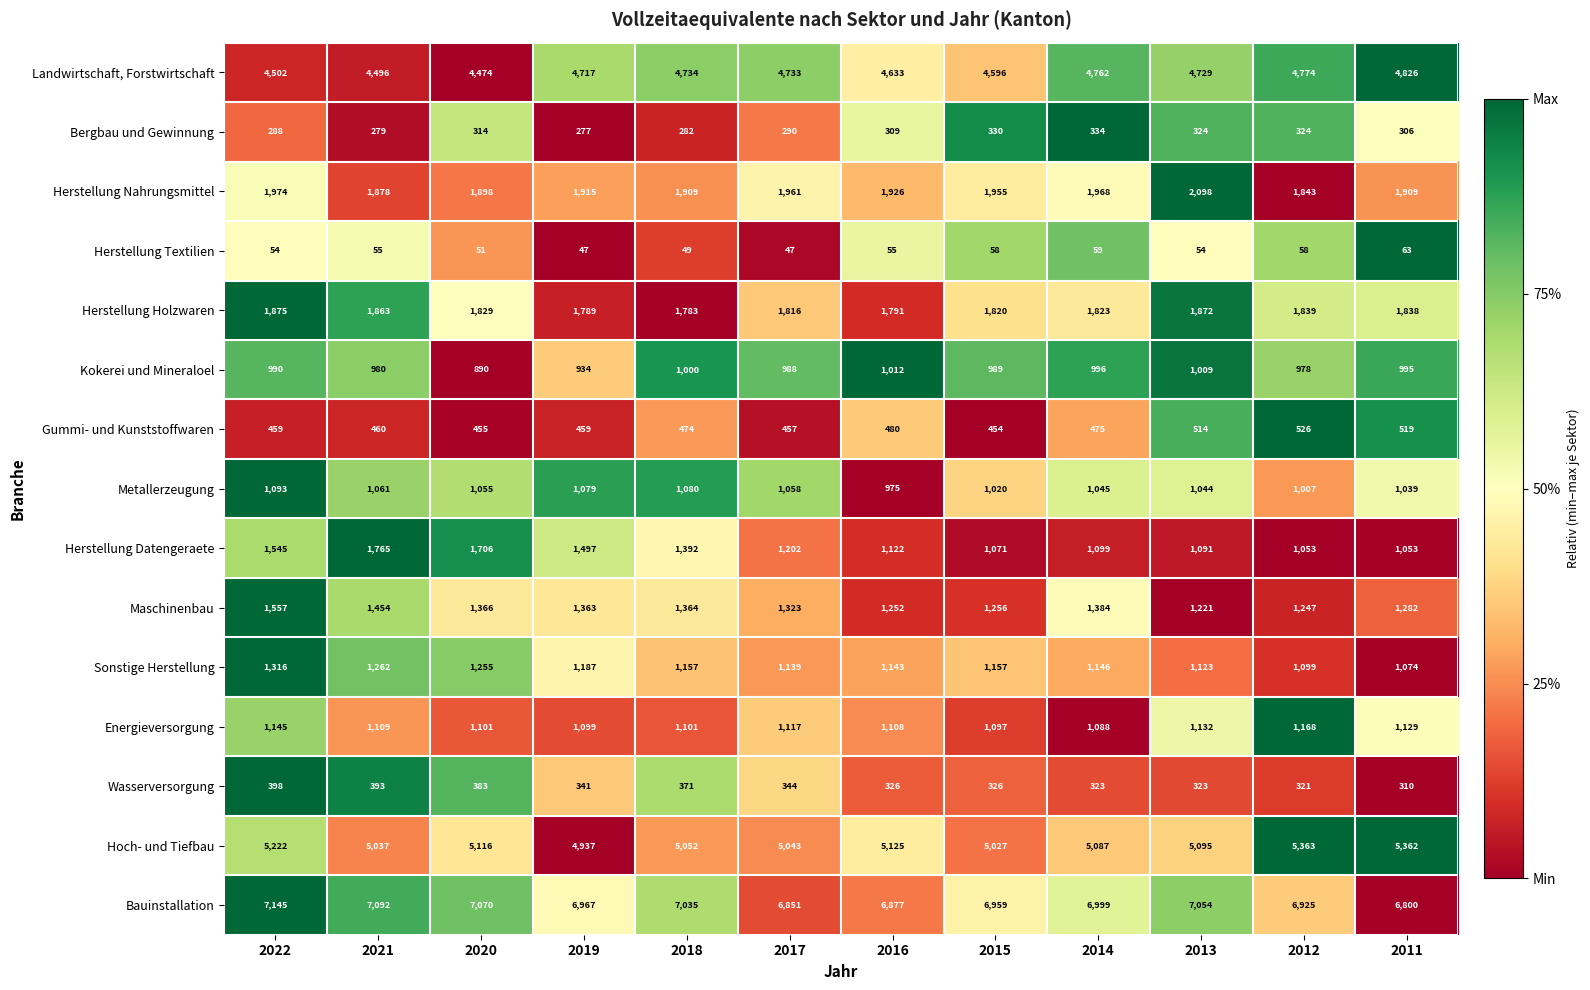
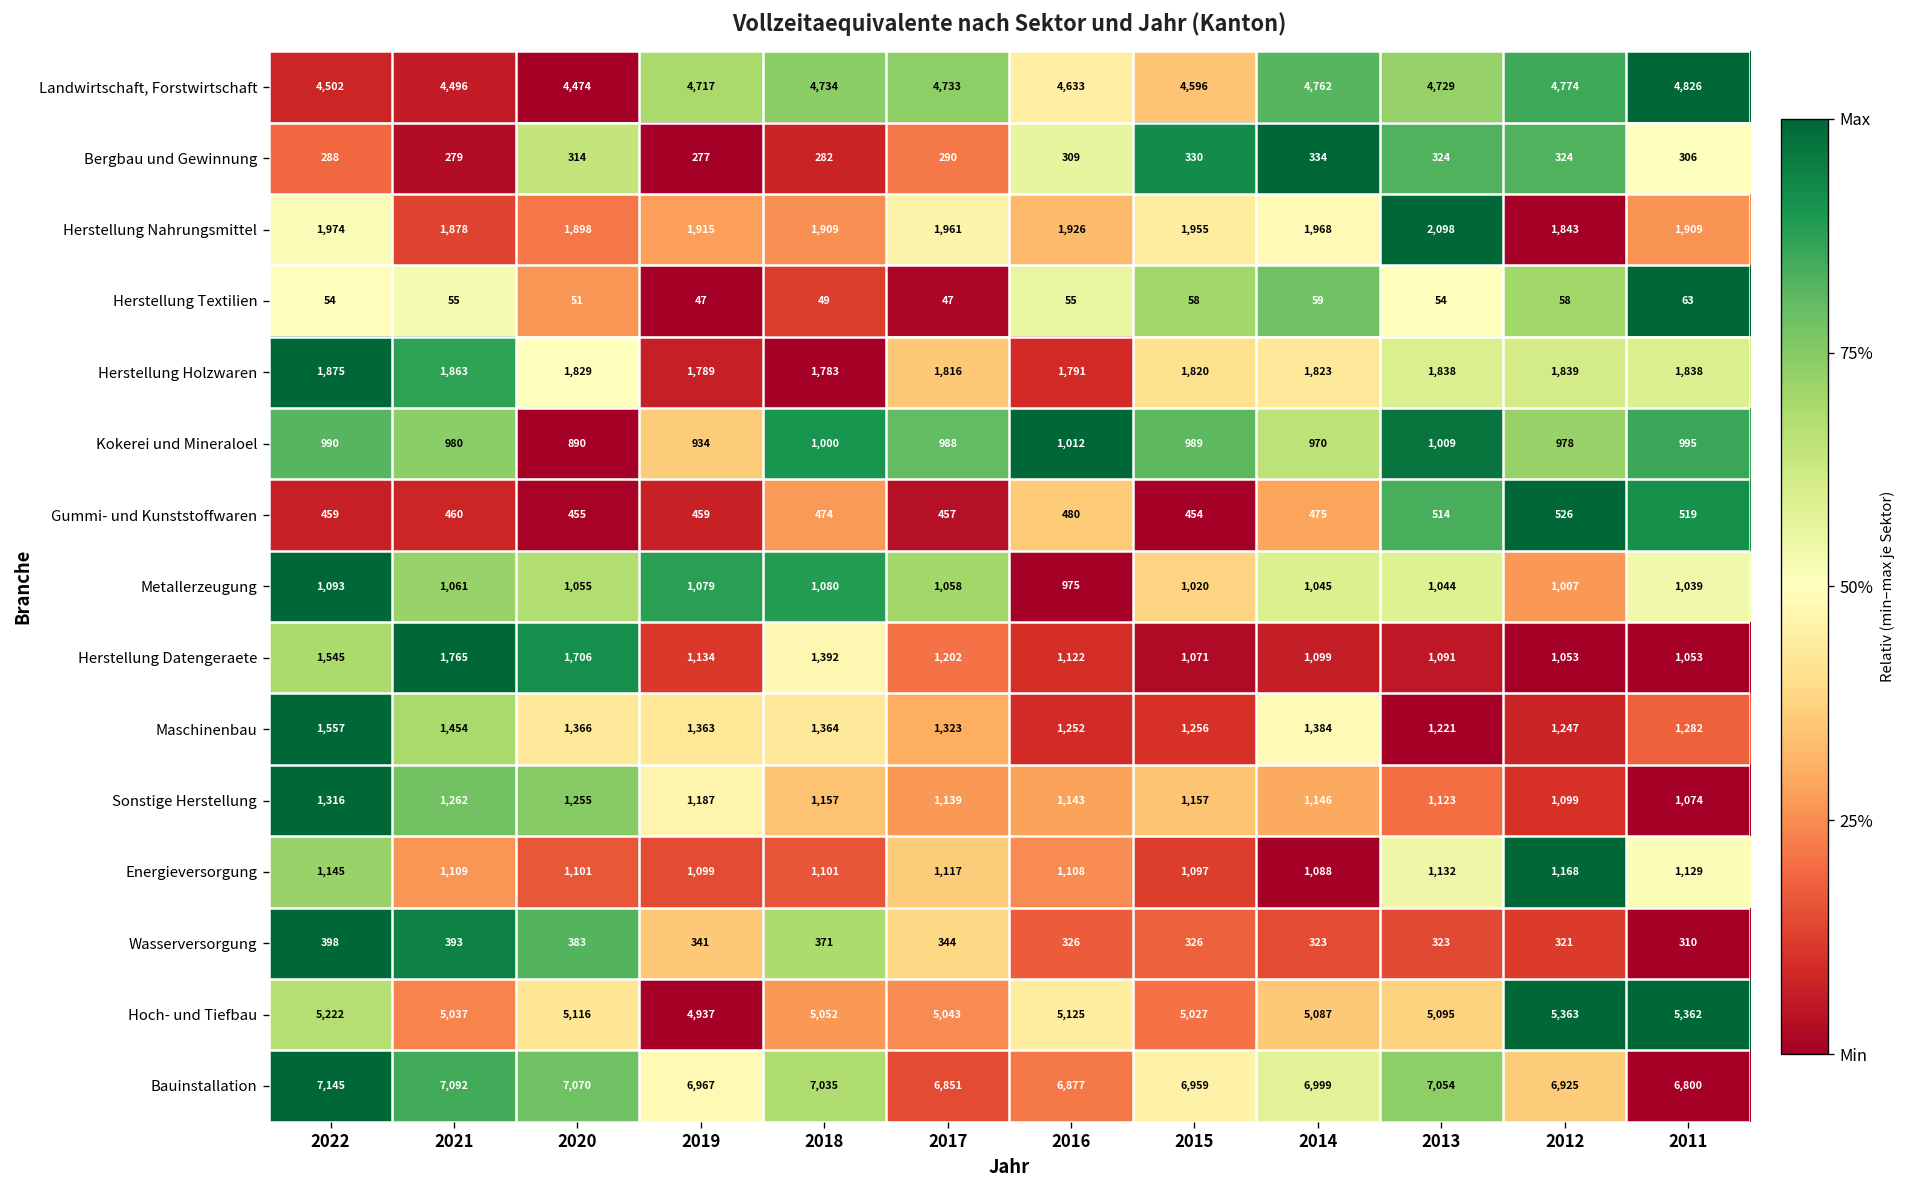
  {
    "Landwirtschaft, Forstwirtschaft": {
      "2022": "4,502",
      "2021": "4,496",
      "2020": "4,474",
      "2019": "4,717",
      "2018": "4,734",
      "2017": "4,733",
      "2016": "4,633",
      "2015": "4,596",
      "2014": "4,762",
      "2013": "4,729",
      "2012": "4,774",
      "2011": "4,826"
    },
    "Bergbau und Gewinnung": {
      "2022": "288",
      "2021": "279",
      "2020": "314",
      "2019": "277",
      "2018": "282",
      "2017": "290",
      "2016": "309",
      "2015": "330",
      "2014": "334",
      "2013": "324",
      "2012": "324",
      "2011": "306"
    },
    "Herstellung Nahrungsmittel": {
      "2022": "1,974",
      "2021": "1,878",
      "2020": "1,898",
      "2019": "1,915",
      "2018": "1,909",
      "2017": "1,961",
      "2016": "1,926",
      "2015": "1,955",
      "2014": "1,968",
      "2013": "2,098",
      "2012": "1,843",
      "2011": "1,909"
    },
    "Herstellung Textilien": {
      "2022": "54",
      "2021": "55",
      "2020": "51",
      "2019": "47",
      "2018": "49",
      "2017": "47",
      "2016": "55",
      "2015": "58",
      "2014": "59",
      "2013": "54",
      "2012": "58",
      "2011": "63"
    },
    "Herstellung Holzwaren": {
      "2022": "1,875",
      "2021": "1,863",
      "2020": "1,829",
      "2019": "1,789",
      "2018": "1,783",
      "2017": "1,816",
      "2016": "1,791",
      "2015": "1,820",
      "2014": "1,823",
-     "2013": "1,872",
+     "2013": "1,838",
      "2012": "1,839",
      "2011": "1,838"
    },
    "Kokerei und Mineraloel": {
      "2022": "990",
      "2021": "980",
      "2020": "890",
      "2019": "934",
      "2018": "1,000",
      "2017": "988",
      "2016": "1,012",
      "2015": "989",
-     "2014": "996",
+     "2014": "970",
      "2013": "1,009",
      "2012": "978",
      "2011": "995"
    },
    "Gummi- und Kunststoffwaren": {
      "2022": "459",
      "2021": "460",
      "2020": "455",
      "2019": "459",
      "2018": "474",
      "2017": "457",
      "2016": "480",
      "2015": "454",
      "2014": "475",
      "2013": "514",
      "2012": "526",
      "2011": "519"
    },
    "Metallerzeugung": {
      "2022": "1,093",
      "2021": "1,061",
      "2020": "1,055",
      "2019": "1,079",
      "2018": "1,080",
      "2017": "1,058",
      "2016": "975",
      "2015": "1,020",
      "2014": "1,045",
      "2013": "1,044",
      "2012": "1,007",
      "2011": "1,039"
    },
    "Herstellung Datengeraete": {
      "2022": "1,545",
      "2021": "1,765",
      "2020": "1,706",
-     "2019": "1,497",
+     "2019": "1,134",
      "2018": "1,392",
      "2017": "1,202",
      "2016": "1,122",
      "2015": "1,071",
      "2014": "1,099",
      "2013": "1,091",
      "2012": "1,053",
      "2011": "1,053"
    },
    "Maschinenbau": {
      "2022": "1,557",
      "2021": "1,454",
      "2020": "1,366",
      "2019": "1,363",
      "2018": "1,364",
      "2017": "1,323",
      "2016": "1,252",
      "2015": "1,256",
      "2014": "1,384",
      "2013": "1,221",
      "2012": "1,247",
      "2011": "1,282"
    },
    "Sonstige Herstellung": {
      "2022": "1,316",
      "2021": "1,262",
      "2020": "1,255",
      "2019": "1,187",
      "2018": "1,157",
      "2017": "1,139",
      "2016": "1,143",
      "2015": "1,157",
      "2014": "1,146",
      "2013": "1,123",
      "2012": "1,099",
      "2011": "1,074"
    },
    "Energieversorgung": {
      "2022": "1,145",
      "2021": "1,109",
      "2020": "1,101",
      "2019": "1,099",
      "2018": "1,101",
      "2017": "1,117",
      "2016": "1,108",
      "2015": "1,097",
      "2014": "1,088",
      "2013": "1,132",
      "2012": "1,168",
      "2011": "1,129"
    },
    "Wasserversorgung": {
      "2022": "398",
      "2021": "393",
      "2020": "383",
      "2019": "341",
      "2018": "371",
      "2017": "344",
      "2016": "326",
      "2015": "326",
      "2014": "323",
      "2013": "323",
      "2012": "321",
      "2011": "310"
    },
    "Hoch- und Tiefbau": {
      "2022": "5,222",
      "2021": "5,037",
      "2020": "5,116",
      "2019": "4,937",
      "2018": "5,052",
      "2017": "5,043",
      "2016": "5,125",
      "2015": "5,027",
      "2014": "5,087",
      "2013": "5,095",
      "2012": "5,363",
      "2011": "5,362"
    },
    "Bauinstallation": {
      "2022": "7,145",
      "2021": "7,092",
      "2020": "7,070",
      "2019": "6,967",
      "2018": "7,035",
      "2017": "6,851",
      "2016": "6,877",
      "2015": "6,959",
      "2014": "6,999",
      "2013": "7,054",
      "2012": "6,925",
      "2011": "6,800"
    }
  }
